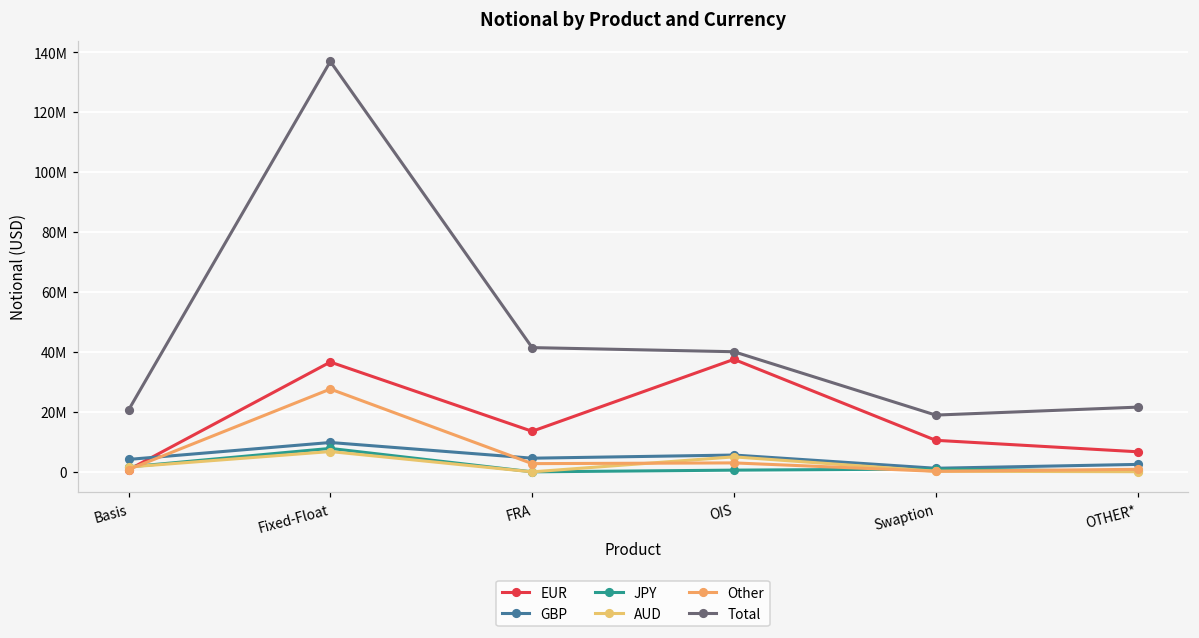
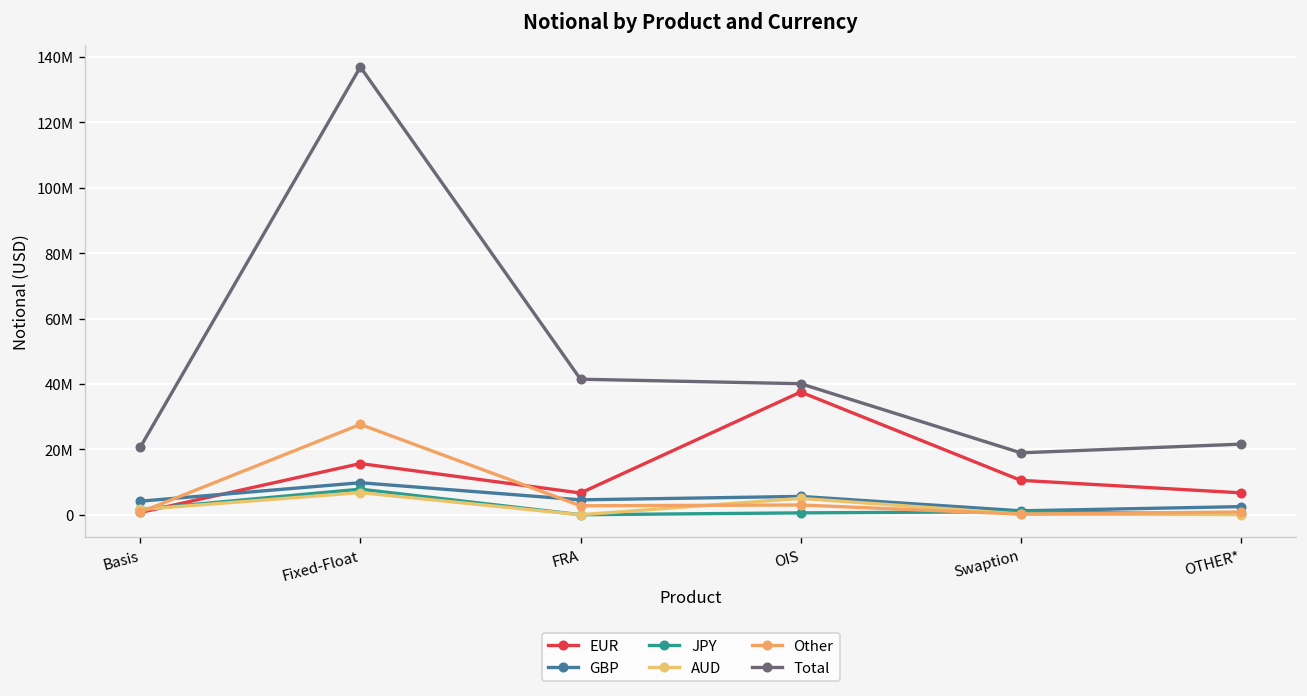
  {
    "EUR": {
-     "Fixed-Float": 37000000,
-     "FRA": 14000000,
+     "Fixed-Float": 16000000,
+     "FRA": 7000000,
      "OIS": 38000000,
      "Swaption": 11000000,
      "OTHER*": 7000000
    }
  }
